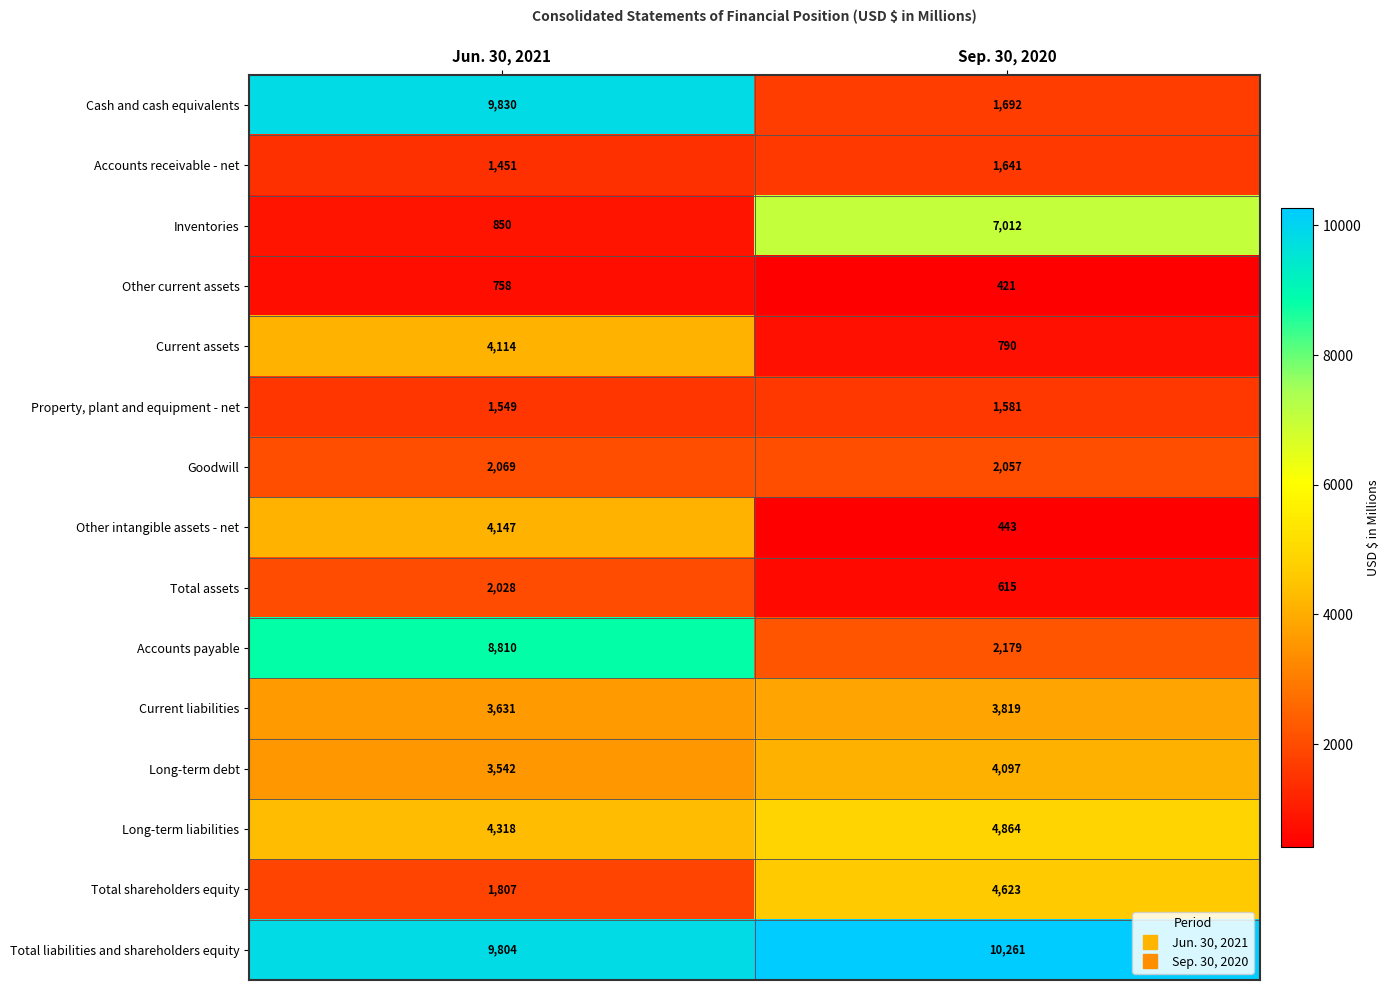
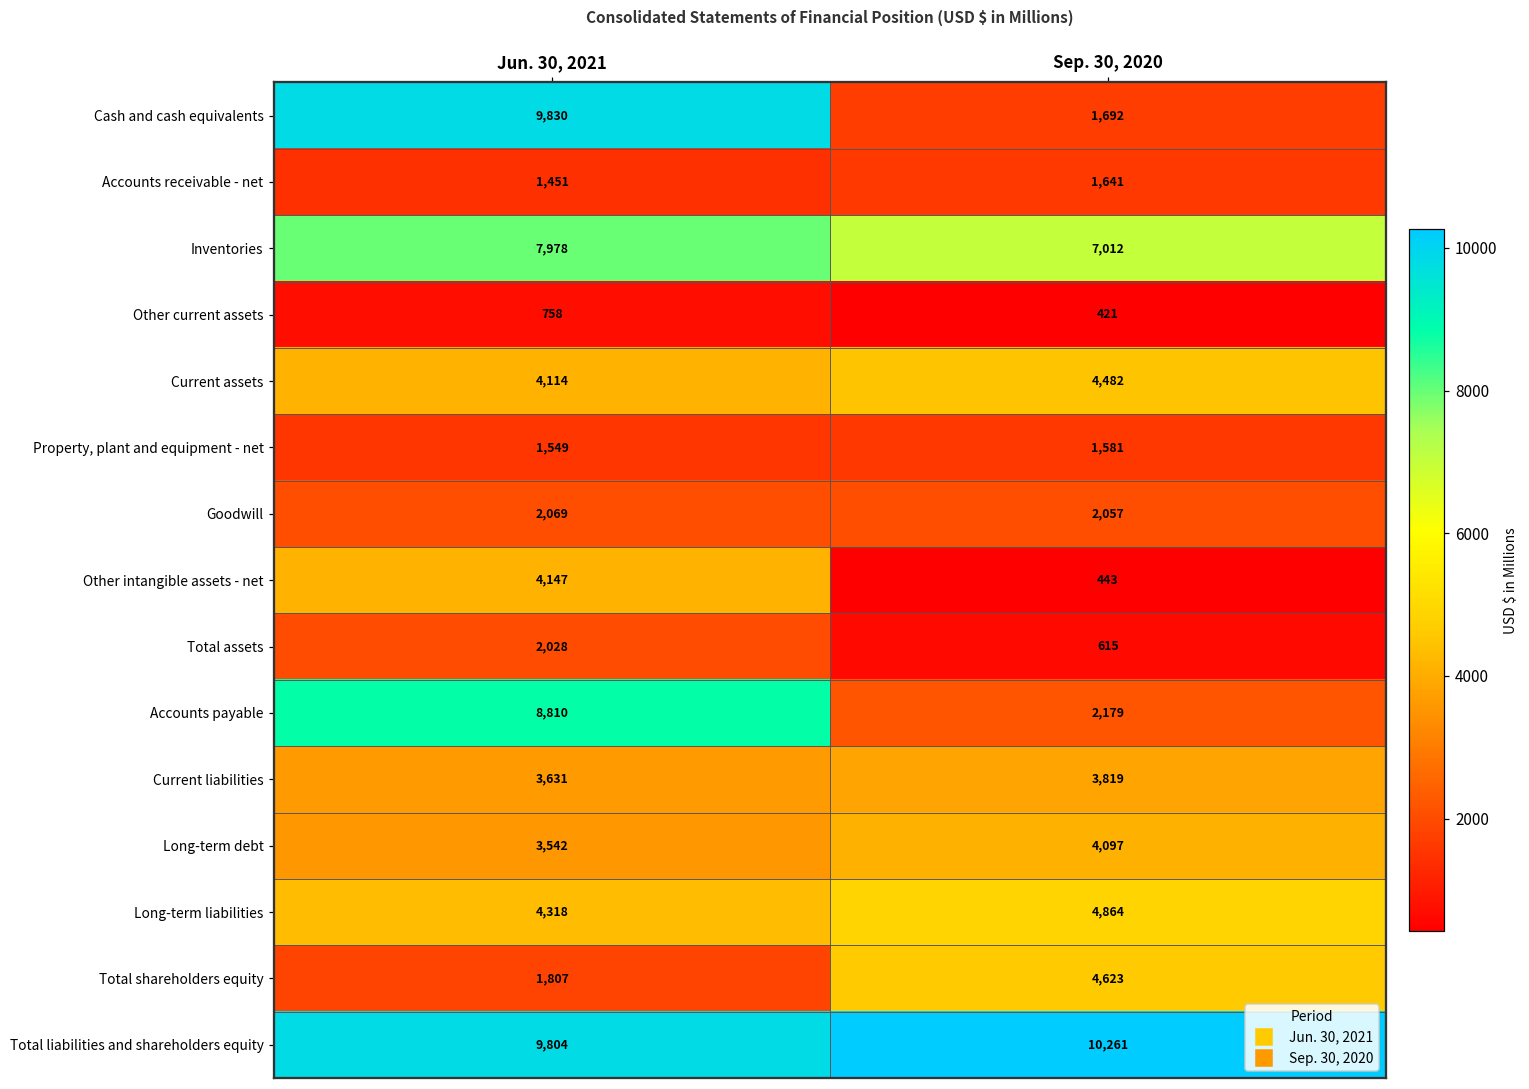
  {
    "Cash and cash equivalents": {
      "Jun. 30, 2021": "9,830",
      "Sep. 30, 2020": "1,692"
    },
    "Accounts receivable - net": {
      "Jun. 30, 2021": "1,451",
      "Sep. 30, 2020": "1,641"
    },
    "Inventories": {
-     "Jun. 30, 2021": "850",
+     "Jun. 30, 2021": "7,978",
      "Sep. 30, 2020": "7,012"
    },
    "Other current assets": {
      "Jun. 30, 2021": "758",
      "Sep. 30, 2020": "421"
    },
    "Current assets": {
      "Jun. 30, 2021": "4,114",
-     "Sep. 30, 2020": "790"
+     "Sep. 30, 2020": "4,482"
    },
    "Property, plant and equipment - net": {
      "Jun. 30, 2021": "1,549",
      "Sep. 30, 2020": "1,581"
    },
    "Goodwill": {
      "Jun. 30, 2021": "2,069",
      "Sep. 30, 2020": "2,057"
    },
    "Other intangible assets - net": {
      "Jun. 30, 2021": "4,147",
      "Sep. 30, 2020": "443"
    },
    "Total assets": {
      "Jun. 30, 2021": "2,028",
      "Sep. 30, 2020": "615"
    },
    "Accounts payable": {
      "Jun. 30, 2021": "8,810",
      "Sep. 30, 2020": "2,179"
    },
    "Current liabilities": {
      "Jun. 30, 2021": "3,631",
      "Sep. 30, 2020": "3,819"
    },
    "Long-term debt": {
      "Jun. 30, 2021": "3,542",
      "Sep. 30, 2020": "4,097"
    },
    "Long-term liabilities": {
      "Jun. 30, 2021": "4,318",
      "Sep. 30, 2020": "4,864"
    },
    "Total shareholders equity": {
      "Jun. 30, 2021": "1,807",
      "Sep. 30, 2020": "4,623"
    },
    "Total liabilities and shareholders equity": {
      "Jun. 30, 2021": "9,804",
      "Sep. 30, 2020": "10,261"
    }
  }
